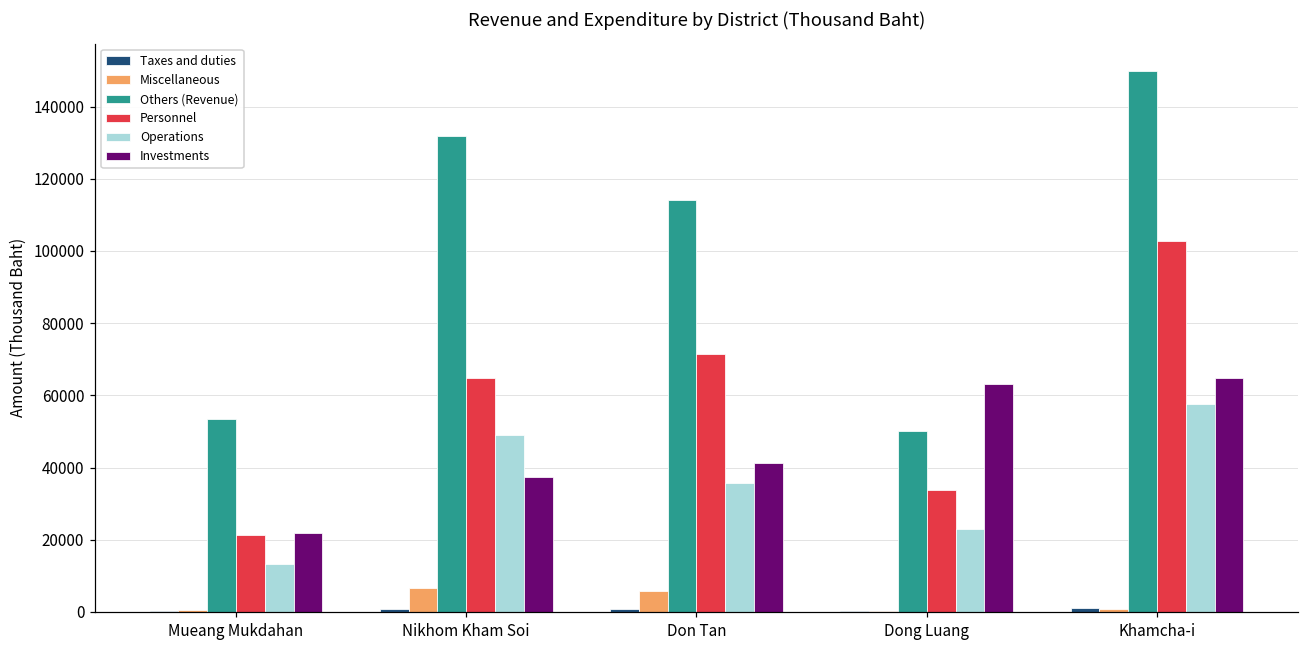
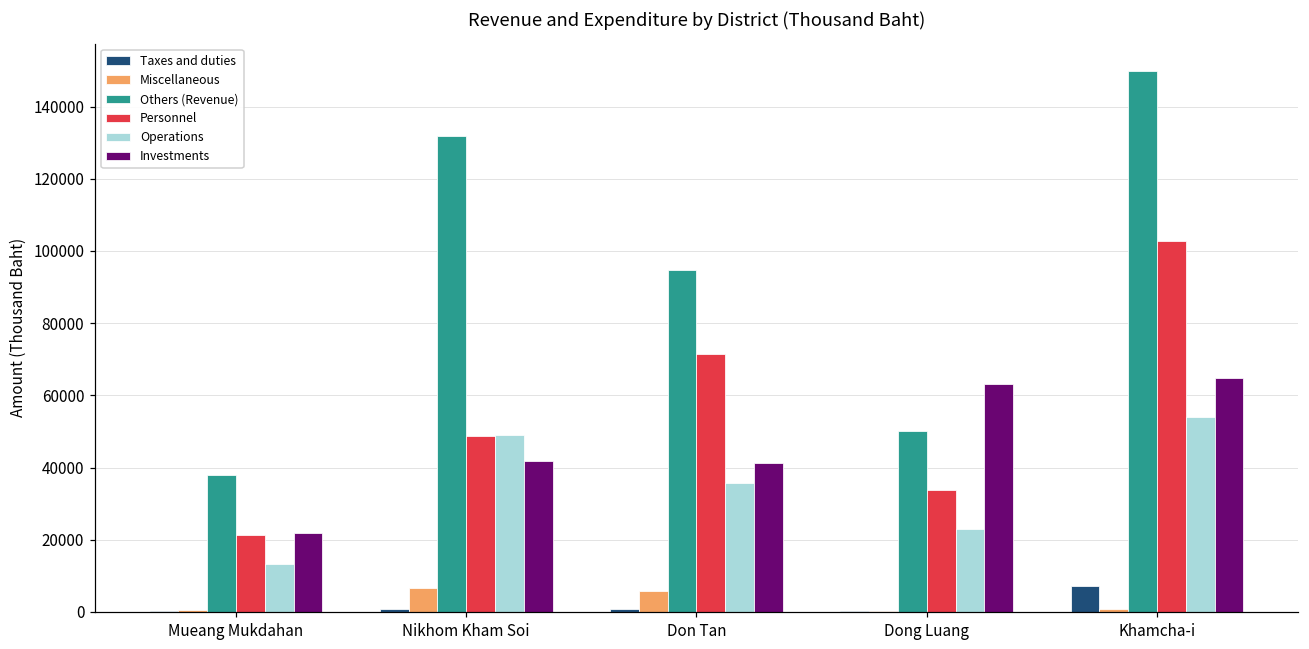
  {
    "Taxes and duties": {
      "Nikhom Kham Soi": 1000,
      "Don Tan": 1000,
-     "Khamcha-i": 1000
+     "Khamcha-i": 7000
    },
    "Miscellaneous": {
      "Nikhom Kham Soi": 7000,
      "Don Tan": 6000
    },
    "Others (Revenue)": {
-     "Mueang Mukdahan": 54000,
+     "Mueang Mukdahan": 38000,
      "Nikhom Kham Soi": 132000,
-     "Don Tan": 114000,
+     "Don Tan": 95000,
      "Dong Luang": 50000,
      "Khamcha-i": 150000
    },
    "Personnel": {
      "Mueang Mukdahan": 21000,
-     "Nikhom Kham Soi": 65000,
+     "Nikhom Kham Soi": 49000,
      "Don Tan": 71000,
      "Dong Luang": 34000,
      "Khamcha-i": 103000
    },
    "Operations": {
      "Mueang Mukdahan": 13000,
      "Nikhom Kham Soi": 49000,
      "Don Tan": 36000,
      "Dong Luang": 23000,
-     "Khamcha-i": 58000
+     "Khamcha-i": 54000
    },
    "Investments": {
      "Mueang Mukdahan": 22000,
-     "Nikhom Kham Soi": 37000,
+     "Nikhom Kham Soi": 42000,
      "Don Tan": 41000,
      "Dong Luang": 63000,
      "Khamcha-i": 65000
    }
  }
